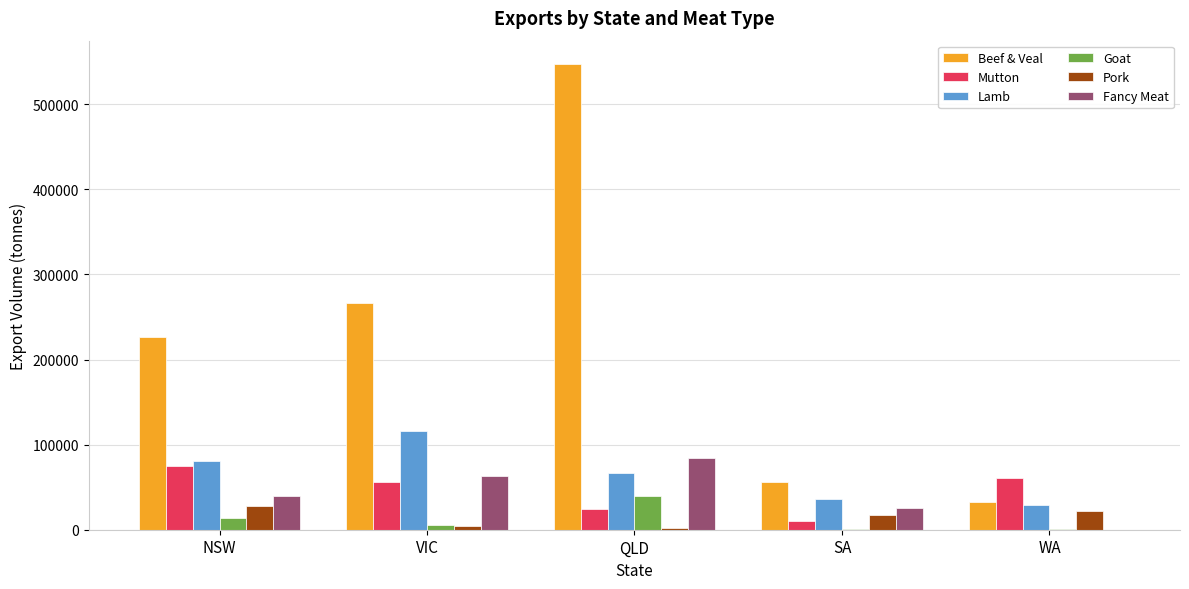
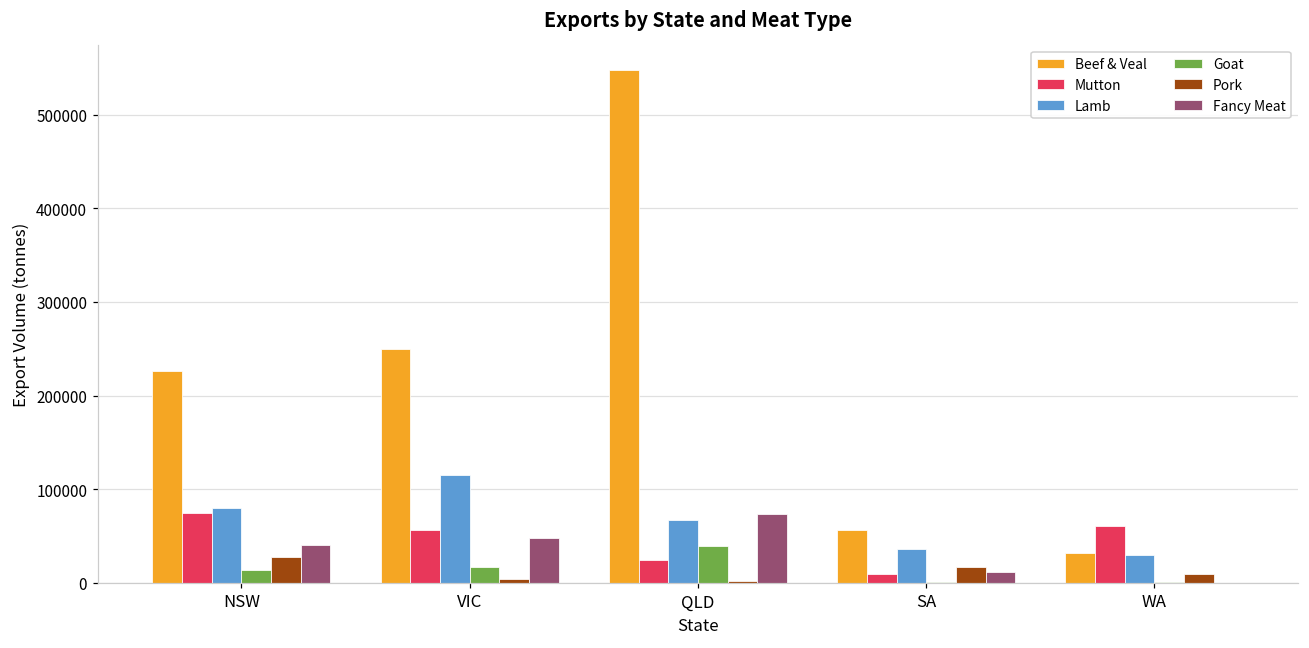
  {
    "Beef & Veal": {
      "NSW": 230000,
-     "VIC": 270000,
+     "VIC": 250000,
      "QLD": 550000,
      "SA": 60000,
      "WA": 30000
    },
    "Mutton": {
      "NSW": 70000,
      "VIC": 60000,
      "QLD": 20000,
      "SA": 10000,
      "WA": 60000
    },
    "Lamb": {
      "NSW": 80000,
      "VIC": 120000,
      "QLD": 70000,
      "SA": 40000,
      "WA": 30000
    },
    "Goat": {
      "NSW": 10000,
-     "VIC": 10000,
+     "VIC": 20000,
      "QLD": 40000
    },
    "Pork": {
      "NSW": 30000,
      "VIC": 0,
      "SA": 20000,
-     "WA": 20000
+     "WA": 10000
    },
    "Fancy Meat": {
      "NSW": 40000,
-     "VIC": 60000,
-     "QLD": 80000,
-     "SA": 30000,
+     "VIC": 50000,
+     "QLD": 70000,
+     "SA": 10000,
      "WA": 0
    }
  }
